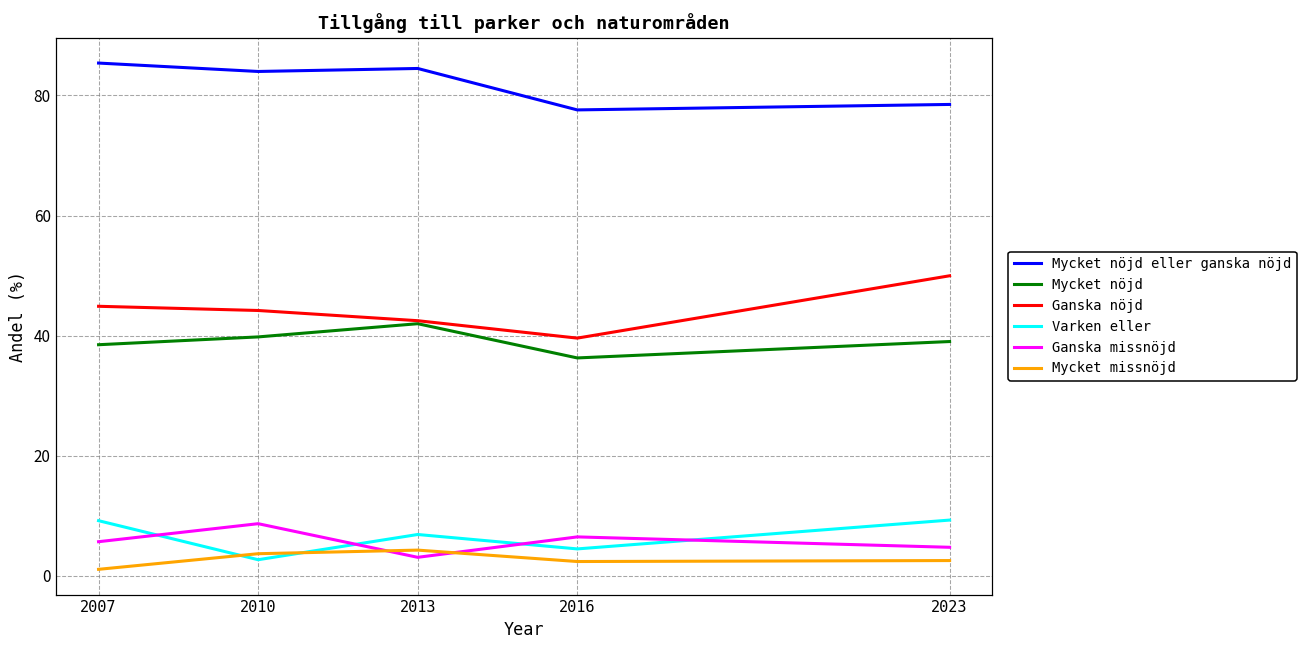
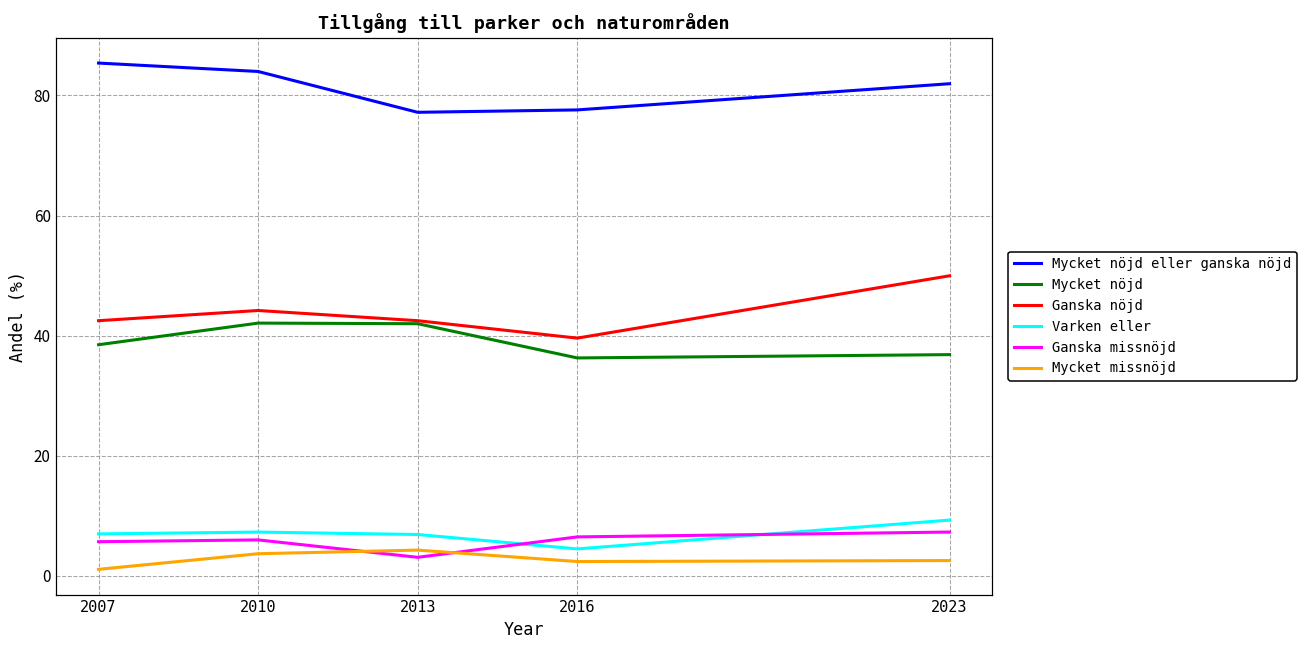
  {
    "Mycket nöjd eller ganska nöjd": {
      "2007": 85,
      "2010": 84,
-     "2013": 85,
+     "2013": 77,
      "2016": 78,
-     "2023": 79
+     "2023": 82
    },
    "Mycket nöjd": {
      "2007": 39,
-     "2010": 40,
+     "2010": 42,
      "2013": 42,
      "2016": 36,
-     "2023": 39
+     "2023": 37
    },
    "Ganska nöjd": {
-     "2007": 45,
+     "2007": 43,
      "2010": 44,
      "2013": 43,
      "2016": 40,
      "2023": 50
    },
    "Varken eller": {
-     "2007": 9,
-     "2010": 3,
+     "2007": 7,
+     "2010": 7,
      "2013": 7,
      "2016": 5,
      "2023": 9
    },
    "Ganska missnöjd": {
      "2007": 6,
-     "2010": 9,
+     "2010": 6,
      "2013": 3,
      "2016": 7,
-     "2023": 5
+     "2023": 7
    },
    "Mycket missnöjd": {
      "2007": 1,
      "2010": 4,
      "2013": 4,
      "2016": 2,
      "2023": 3
    }
  }
